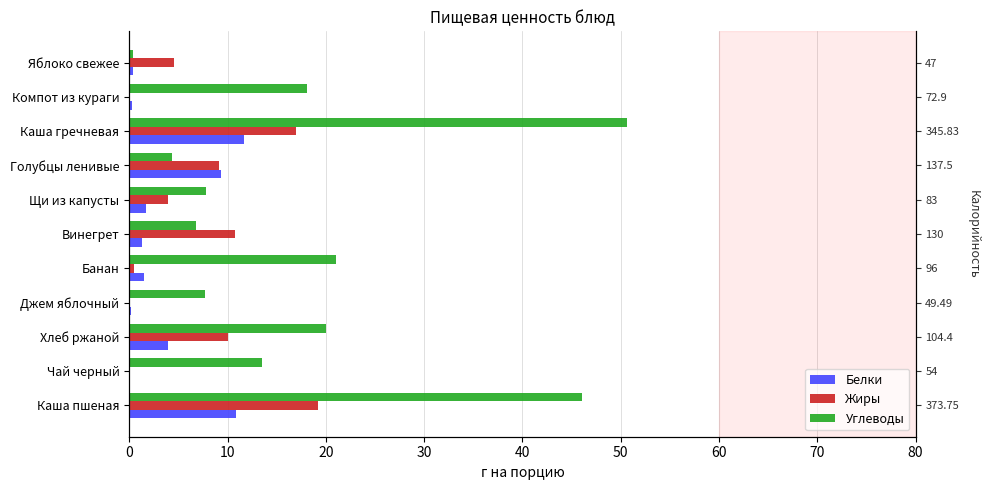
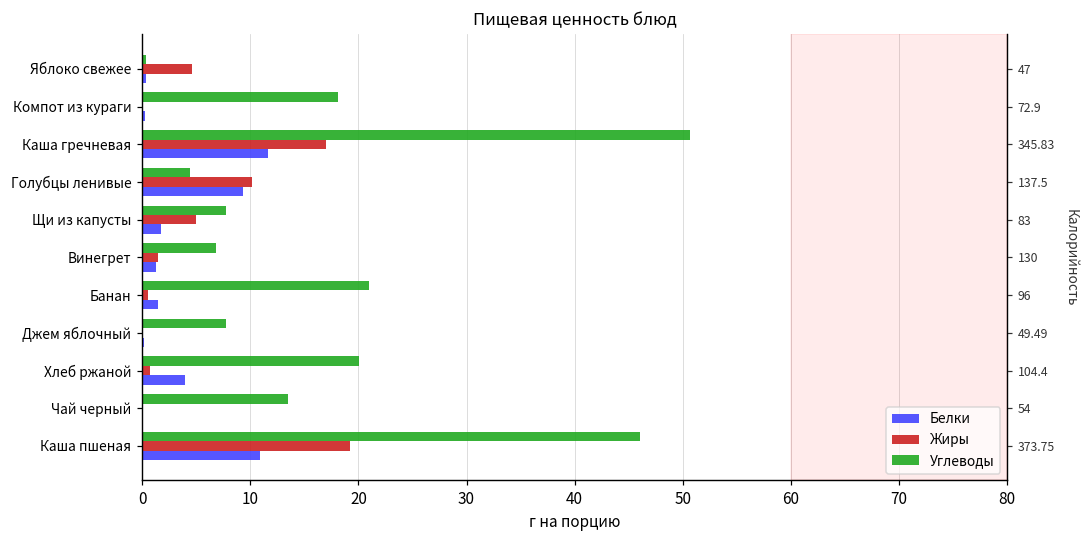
  {
    "Жиры": {
      "Яблоко свежее": 5,
      "Компот из кураги": 0,
      "Каша гречневая": 17,
-     "Голубцы ленивые": 9,
-     "Щи из капусты": 4,
-     "Винегрет": 11,
+     "Голубцы ленивые": 10,
+     "Щи из капусты": 5,
+     "Винегрет": 2,
      "Банан": 1,
      "Джем яблочный": 0,
-     "Хлеб ржаной": 10,
+     "Хлеб ржаной": 1,
      "Чай черный": 0,
      "Каша пшеная": 19
    }
  }
